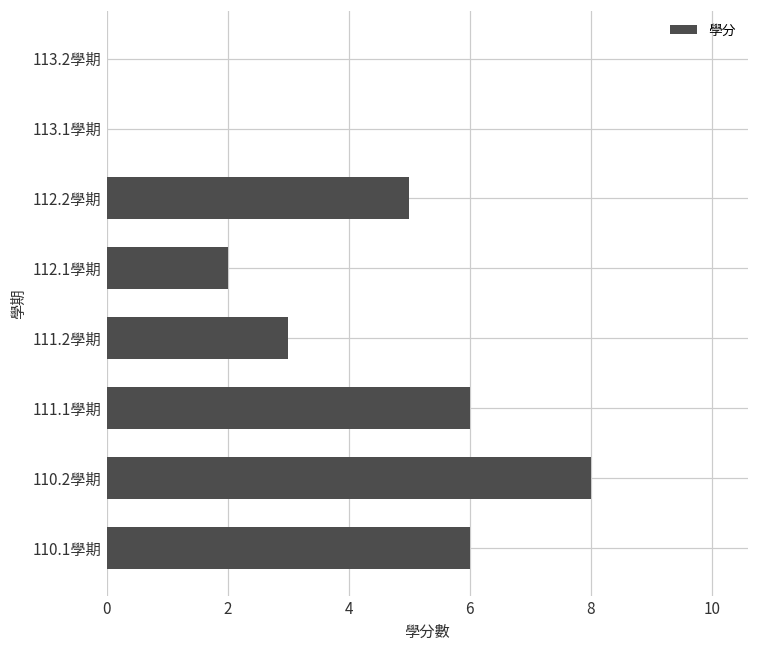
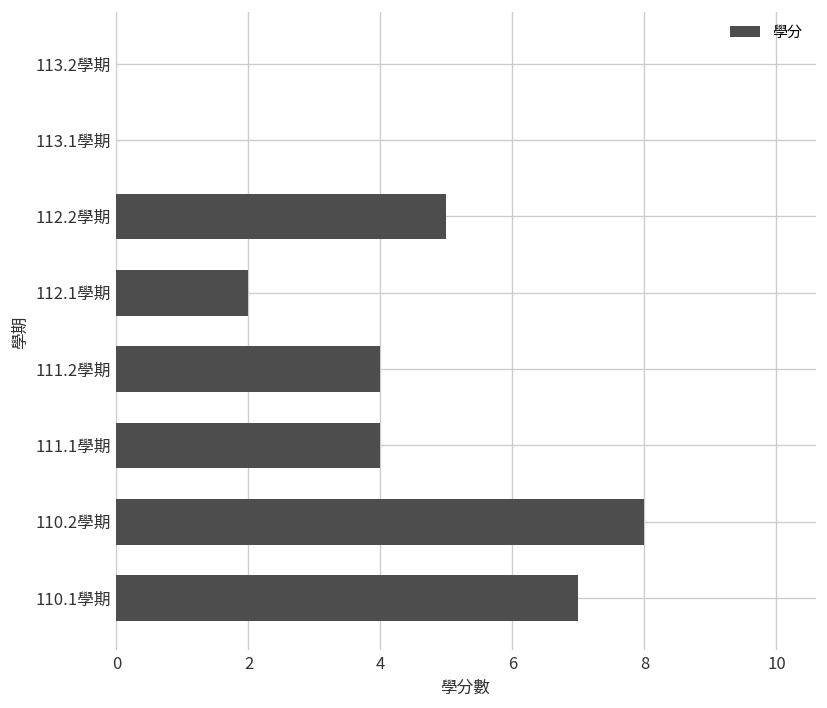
  {
    "113.2學期": 0,
    "113.1學期": 0,
    "112.2學期": 5,
    "112.1學期": 2,
-   "111.2學期": 3,
-   "111.1學期": 6,
+   "111.2學期": 4,
+   "111.1學期": 4,
    "110.2學期": 8,
-   "110.1學期": 6
+   "110.1學期": 7
  }
